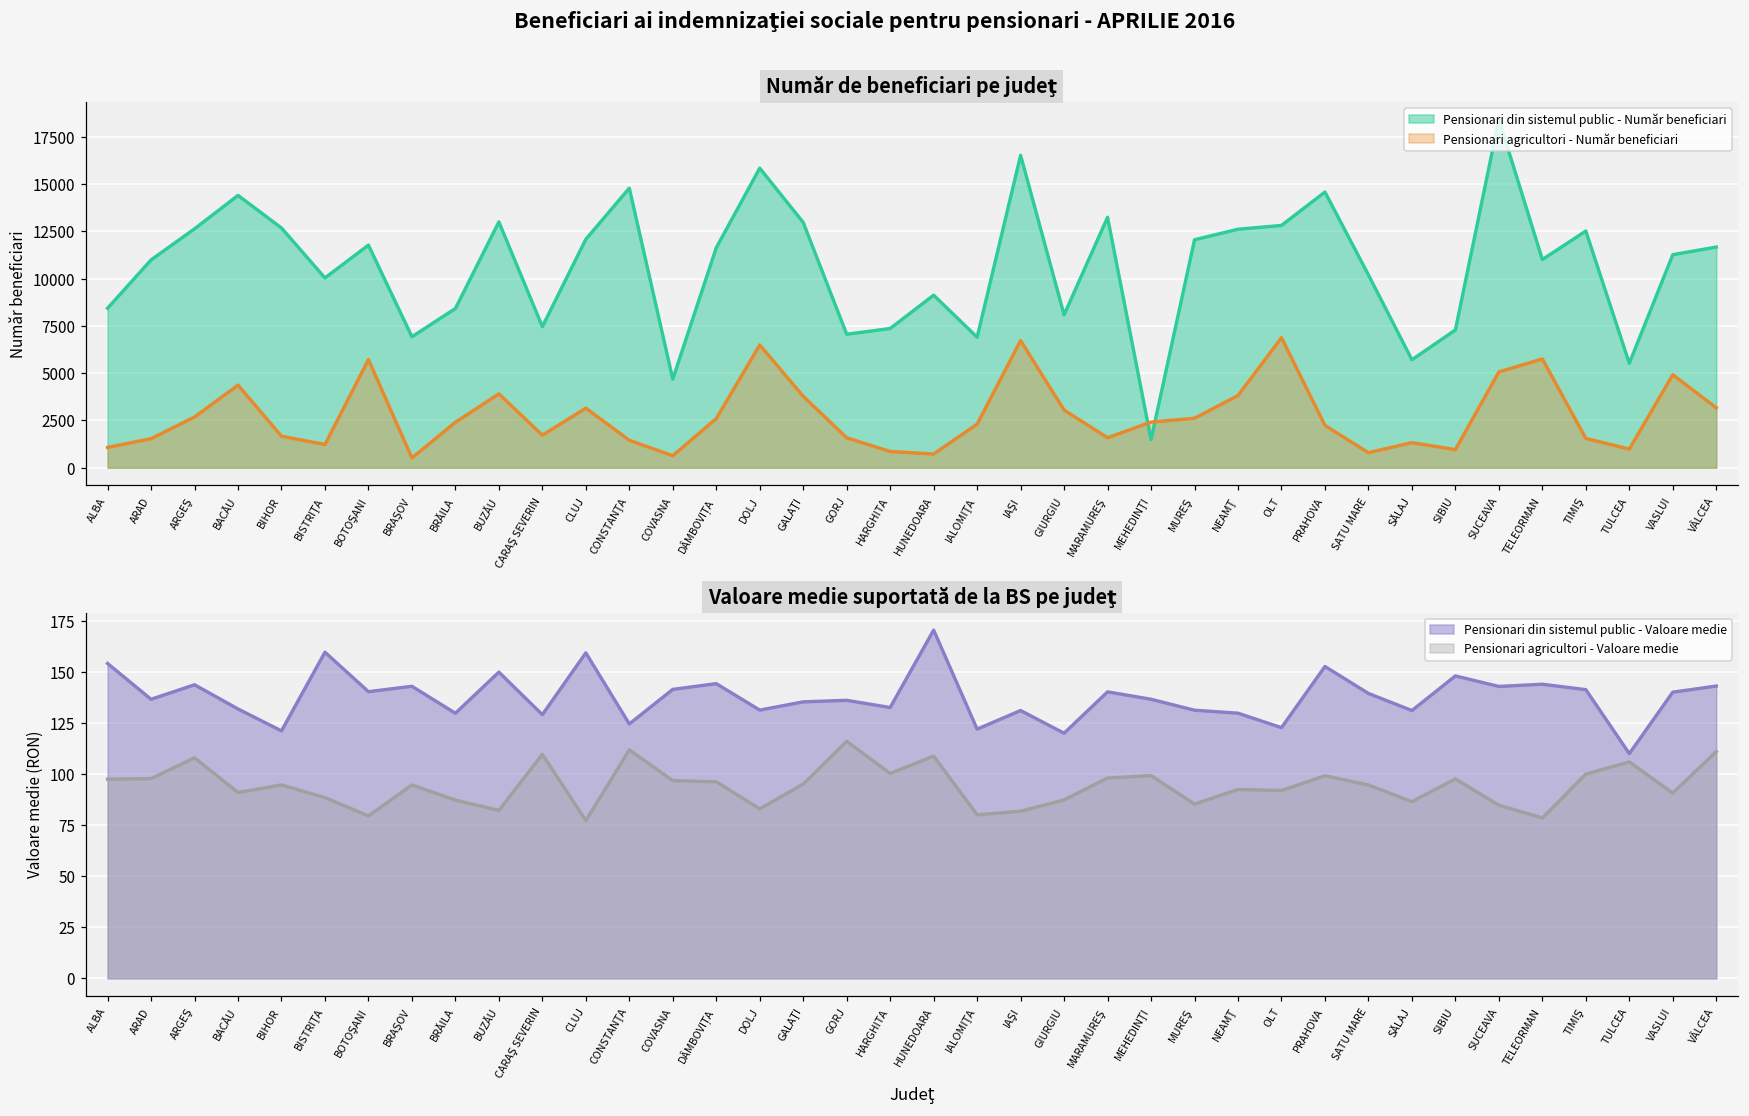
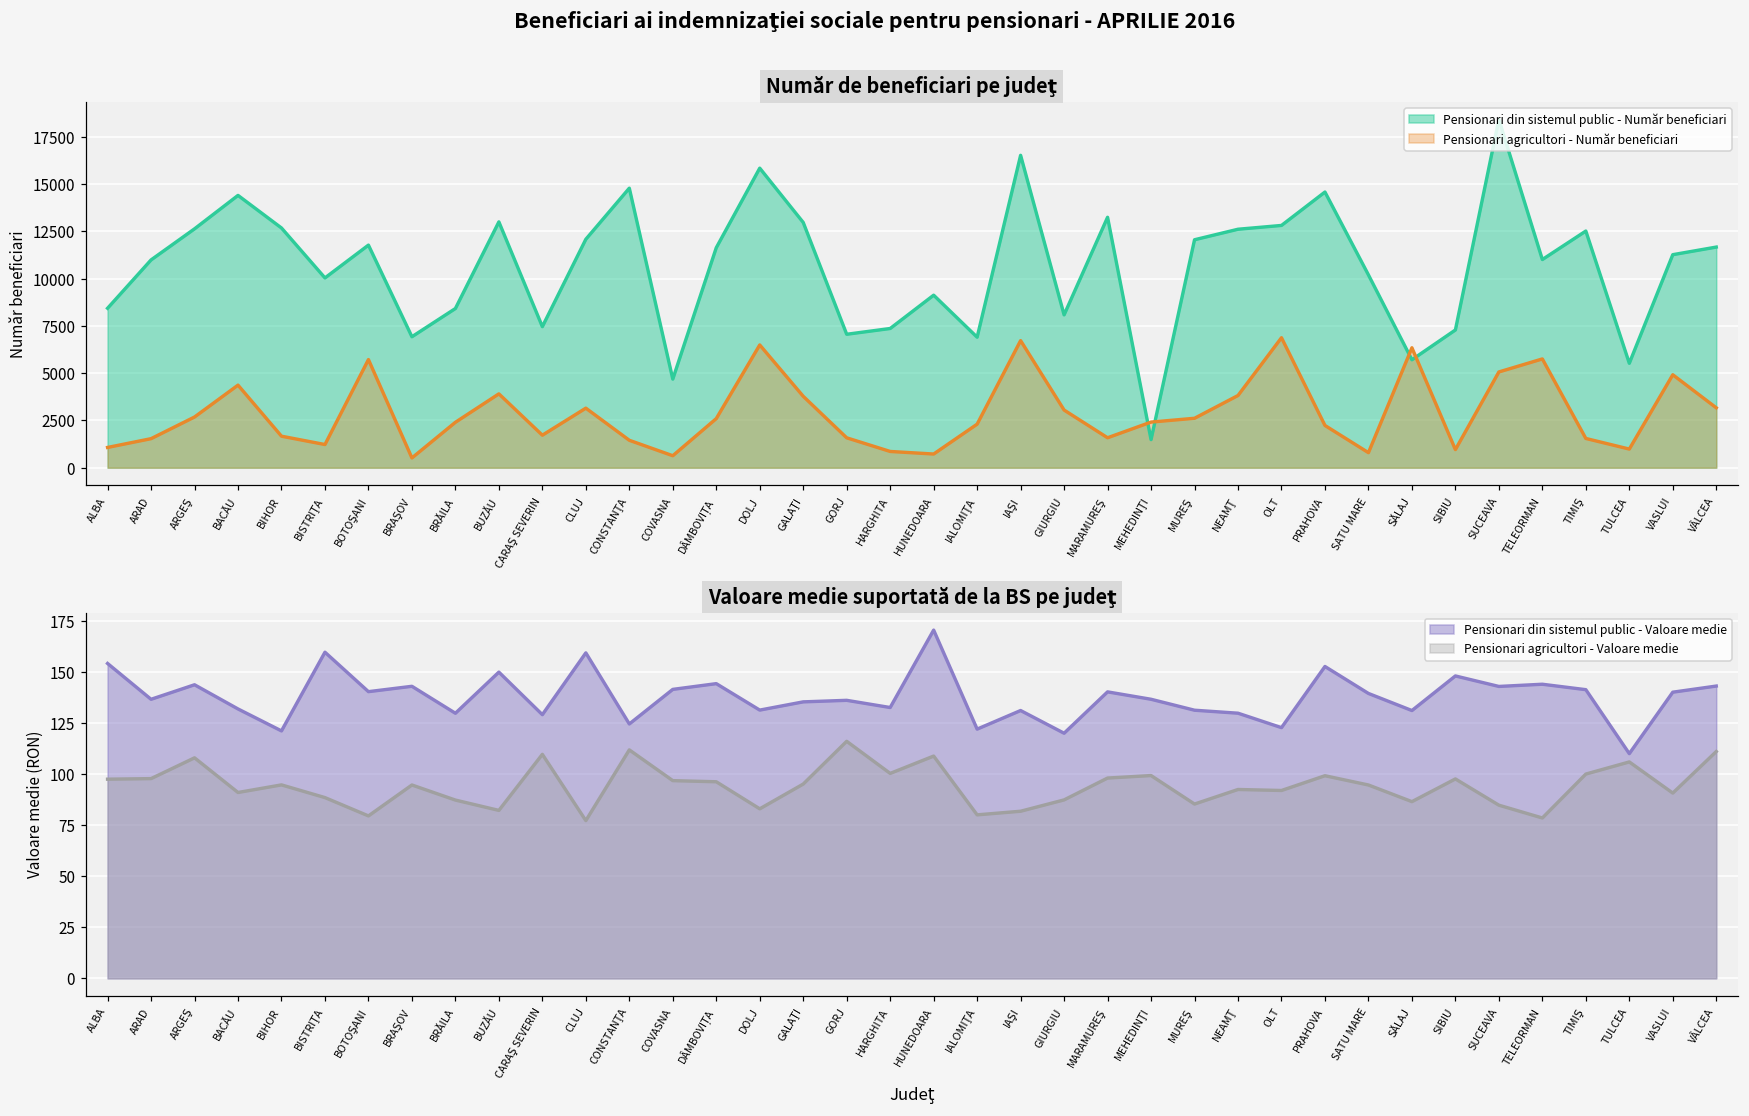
  {
    "Număr de beneficiari pe judeţ": {
      "Pensionari din sistemul public - Număr beneficiari": {
        "ALBA": 8400,
        "ARAD": 11000,
        "ARGEŞ": 12600,
        "BACĂU": 14400,
        "BIHOR": 12700,
        "BISTRIŢA": 10000,
        "BOTOŞANI": 11800,
        "BRAŞOV": 6900,
        "BRĂILA": 8400,
        "BUZĂU": 13000,
        "CARAŞ SEVERIN": 7500,
        "CLUJ": 12100,
        "CONSTANŢA": 14800,
        "COVASNA": 4700,
        "DÂMBOVIȚA": 11600,
        "DOLJ": 15800,
        "GALAŢI": 13000,
        "GORJ": 7100,
        "HARGHITA": 7400,
        "HUNEDOARA": 9100,
        "IALOMIŢA": 6900,
        "IAŞI": 16500,
        "GIURGIU": 8100,
        "MARAMUREŞ": 13200,
        "MEHEDINŢI": 1500,
        "MUREŞ": 12100,
        "NEAMŢ": 12600,
        "OLT": 12800,
        "PRAHOVA": 14600,
        "SATU MARE": 10200,
        "SĂLAJ": 5700,
        "SIBIU": 7300,
        "TELEORMAN": 11000,
        "TIMIŞ": 12500,
        "TULCEA": 5500,
        "VASLUI": 11300,
        "VÂLCEA": 11700
      },
      "Pensionari agricultori - Număr beneficiari": {
        "ALBA": 1100,
        "ARAD": 1500,
        "ARGEŞ": 2700,
        "BACĂU": 4400,
        "BIHOR": 1700,
        "BISTRIŢA": 1200,
        "BOTOŞANI": 5700,
        "BRAŞOV": 500,
        "BRĂILA": 2400,
        "BUZĂU": 3900,
        "CARAŞ SEVERIN": 1700,
        "CLUJ": 3100,
        "CONSTANŢA": 1500,
        "COVASNA": 600,
        "DÂMBOVIȚA": 2600,
        "DOLJ": 6500,
        "GALAŢI": 3800,
        "GORJ": 1600,
        "HARGHITA": 900,
        "HUNEDOARA": 700,
        "IALOMIŢA": 2300,
        "IAŞI": 6700,
        "GIURGIU": 3000,
        "MARAMUREŞ": 1600,
        "MEHEDINŢI": 2400,
        "MUREŞ": 2600,
        "NEAMŢ": 3800,
        "OLT": 6900,
        "PRAHOVA": 2200,
        "SATU MARE": 800,
-       "SĂLAJ": 1300,
+       "SĂLAJ": 6300,
        "SIBIU": 1000,
        "SUCEAVA": 5100,
        "TELEORMAN": 5800,
        "TIMIŞ": 1500,
        "TULCEA": 1000,
        "VASLUI": 4900,
        "VÂLCEA": 3200
      }
    }
  }
